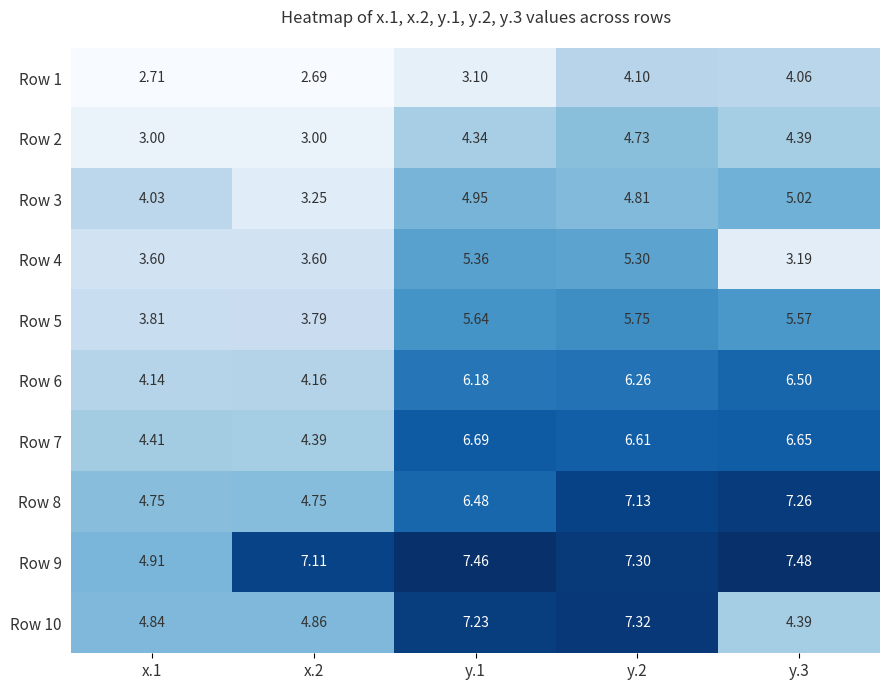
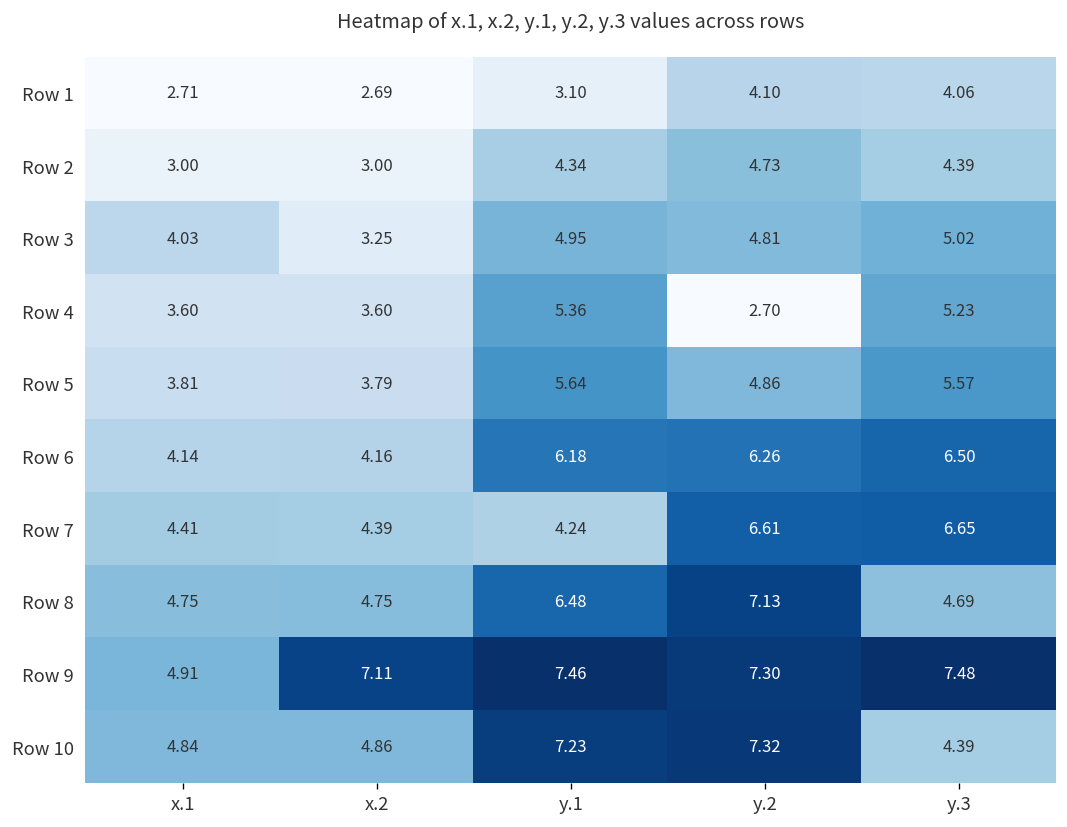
  {
    "Row 1": {
      "x.1": 2.71,
      "x.2": 2.69,
      "y.1": 3.10,
      "y.2": 4.10,
      "y.3": 4.06
    },
    "Row 2": {
      "x.1": 3.00,
      "x.2": 3.00,
      "y.1": 4.34,
      "y.2": 4.73,
      "y.3": 4.39
    },
    "Row 3": {
      "x.1": 4.03,
      "x.2": 3.25,
      "y.1": 4.95,
      "y.2": 4.81,
      "y.3": 5.02
    },
    "Row 4": {
      "x.1": 3.60,
      "x.2": 3.60,
      "y.1": 5.36,
-     "y.2": 5.30,
-     "y.3": 3.19
+     "y.2": 2.70,
+     "y.3": 5.23
    },
    "Row 5": {
      "x.1": 3.81,
      "x.2": 3.79,
      "y.1": 5.64,
-     "y.2": 5.75,
+     "y.2": 4.86,
      "y.3": 5.57
    },
    "Row 6": {
      "x.1": 4.14,
      "x.2": 4.16,
      "y.1": 6.18,
      "y.2": 6.26,
      "y.3": 6.50
    },
    "Row 7": {
      "x.1": 4.41,
      "x.2": 4.39,
-     "y.1": 6.69,
+     "y.1": 4.24,
      "y.2": 6.61,
      "y.3": 6.65
    },
    "Row 8": {
      "x.1": 4.75,
      "x.2": 4.75,
      "y.1": 6.48,
      "y.2": 7.13,
-     "y.3": 7.26
+     "y.3": 4.69
    },
    "Row 9": {
      "x.1": 4.91,
      "x.2": 7.11,
      "y.1": 7.46,
      "y.2": 7.30,
      "y.3": 7.48
    },
    "Row 10": {
      "x.1": 4.84,
      "x.2": 4.86,
      "y.1": 7.23,
      "y.2": 7.32,
      "y.3": 4.39
    }
  }
